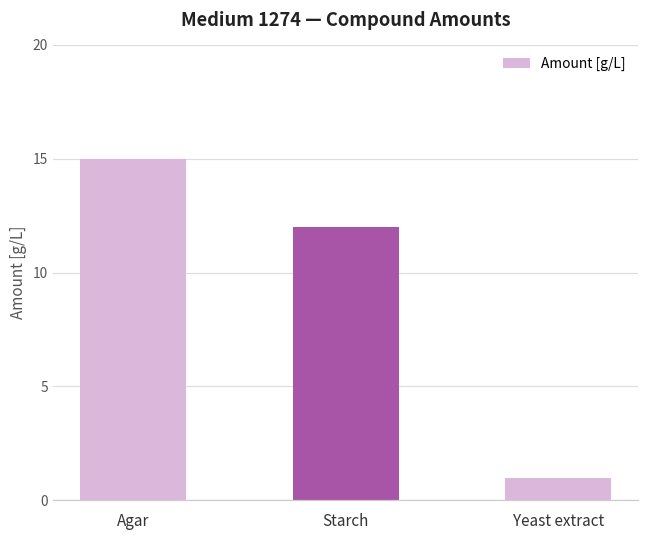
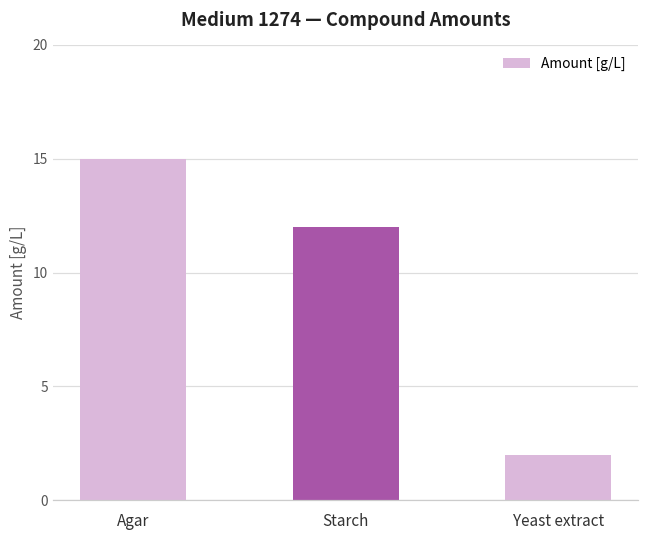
  {
    "Agar": 15,
    "Starch": 12,
-   "Yeast extract": 1
+   "Yeast extract": 2
  }
